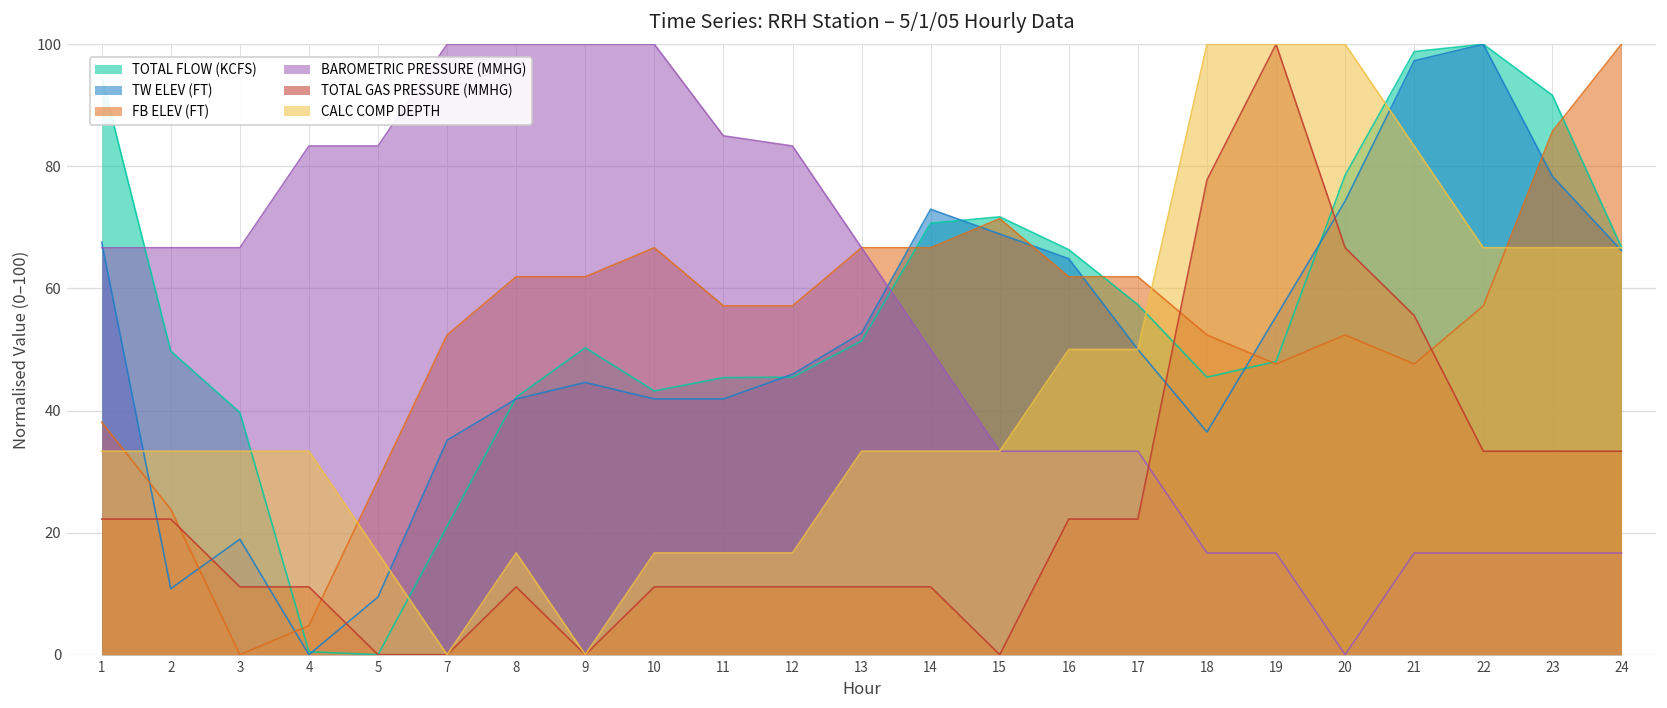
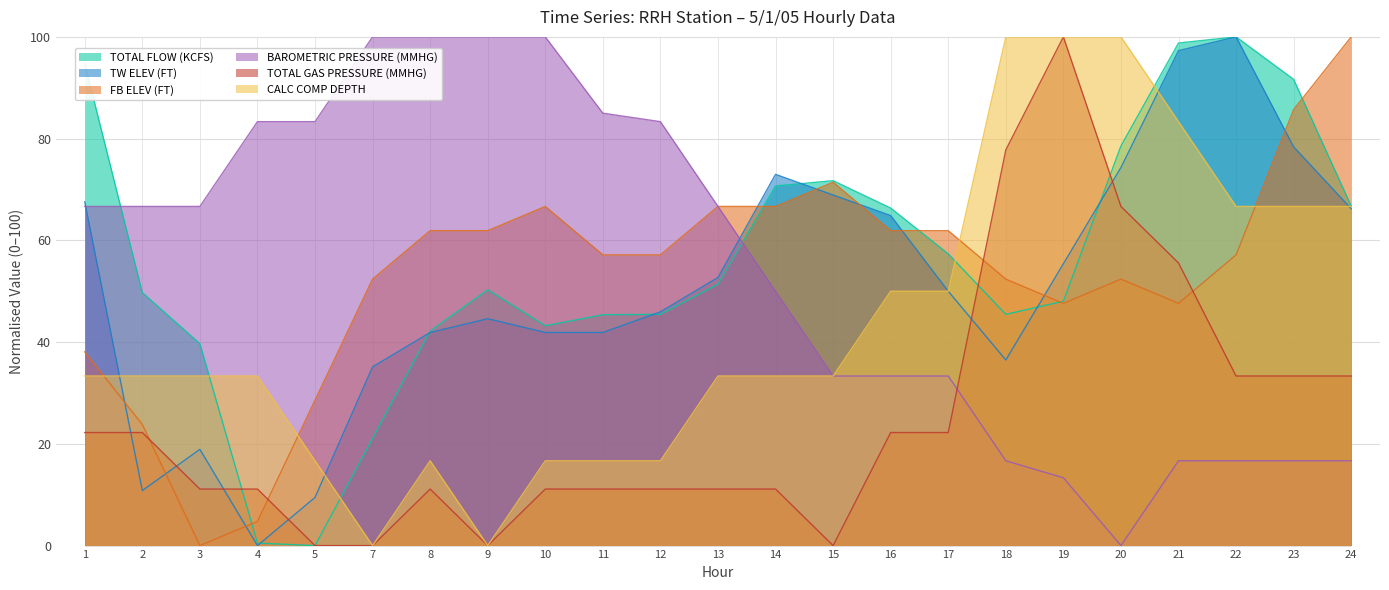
  {
    "TOTAL FLOW (KCFS)": {
      "2": 50,
      "3": 40,
      "7": 21,
      "9": 50,
      "10": 43,
      "11": 45,
      "13": 51,
      "14": 71,
      "16": 66,
      "17": 57,
      "18": 45,
      "20": 79,
      "21": 99,
      "23": 92
    },
    "TW ELEV (FT)": {
      "1": 68,
      "2": 11,
      "3": 19,
      "5": 9,
      "7": 35,
      "9": 45,
      "10": 42,
      "11": 42,
      "13": 53,
      "14": 73,
      "15": 69,
      "16": 65,
      "18": 36,
      "19": 55,
      "20": 74,
      "21": 97,
      "23": 78
    },
    "BAROMETRIC PRESSURE (MMHG)": {
      "1": 67,
      "2": 67,
      "3": 67,
      "4": 83,
      "5": 83,
      "7": 100,
      "8": 100,
      "9": 100,
      "10": 100,
      "11": 85,
      "12": 83,
      "14": 50,
      "16": 33,
      "17": 33,
      "18": 17,
-     "19": 17,
+     "19": 13,
      "20": 0,
      "21": 17,
      "22": 17,
      "23": 17,
      "24": 17
    },
    "CALC COMP DEPTH": {
      "1": 33,
      "2": 33,
      "3": 33,
      "4": 33,
      "5": 17,
      "8": 17,
      "10": 17,
      "11": 17,
      "12": 17,
      "13": 33,
      "14": 33,
      "16": 50,
      "18": 100,
      "20": 100,
      "21": 83,
      "22": 67,
      "23": 67
    }
  }
